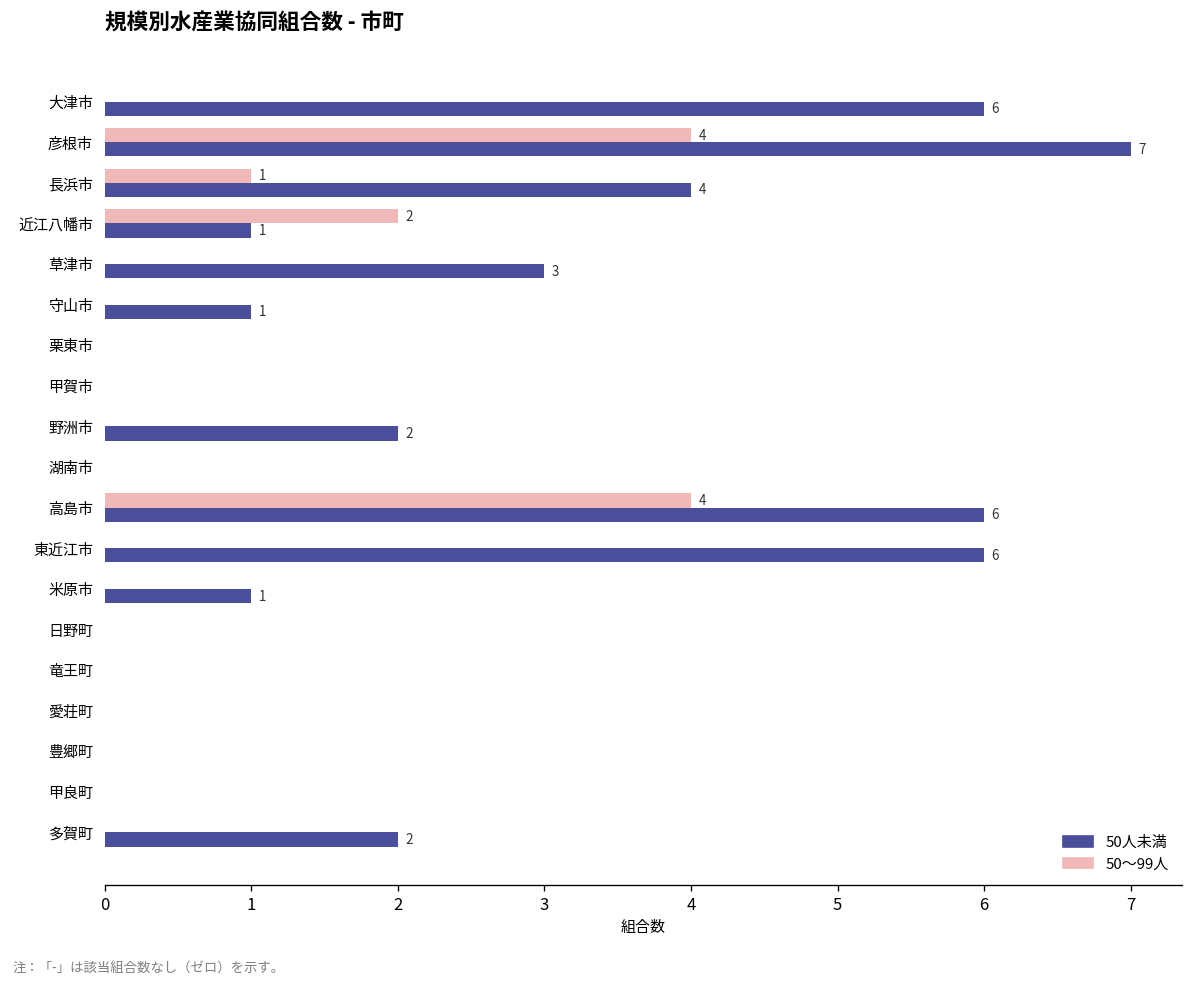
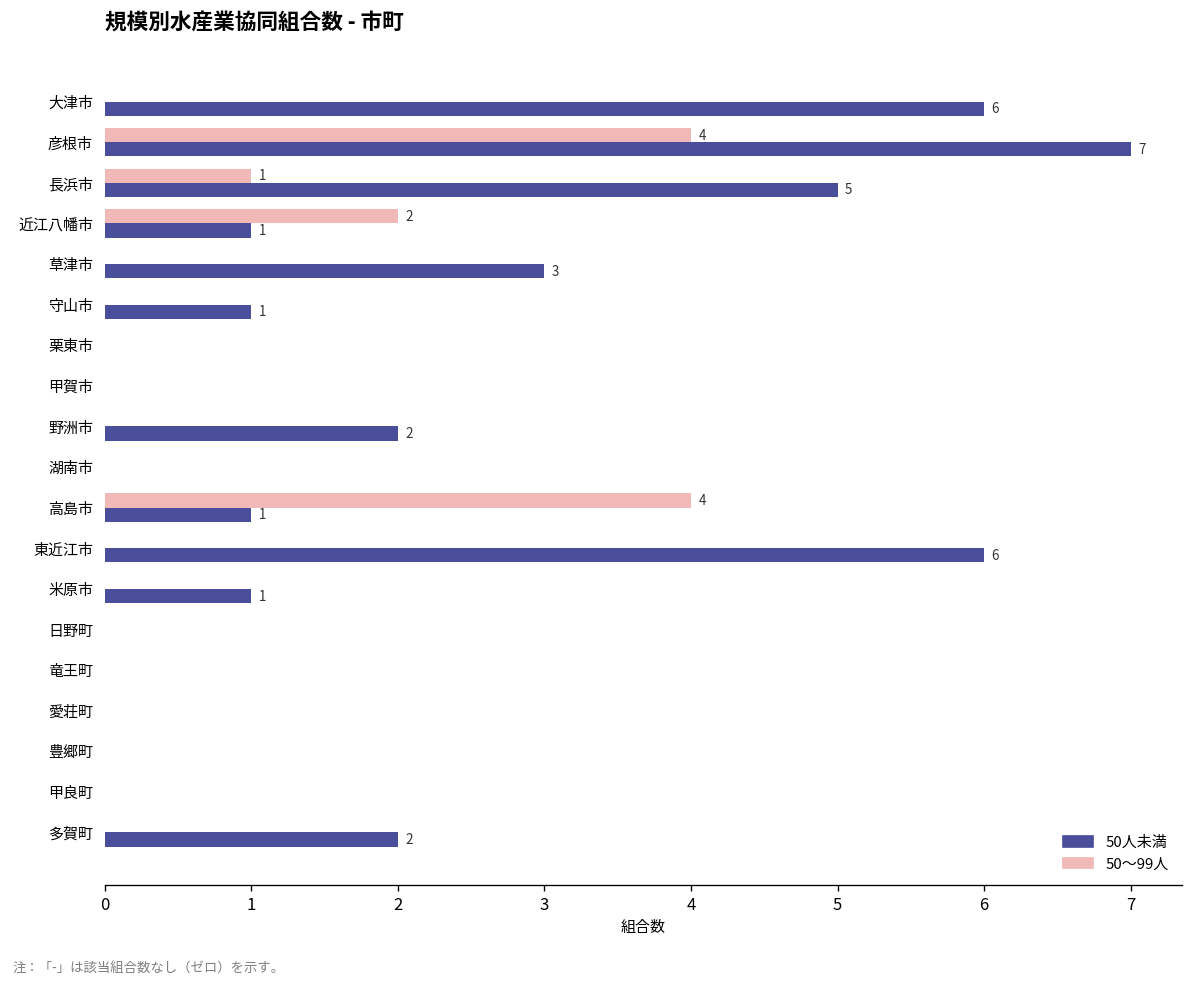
  {
    "50人未満": {
      "大津市": 6,
      "彦根市": 7,
-     "長浜市": 4,
+     "長浜市": 5,
      "近江八幡市": 1,
      "草津市": 3,
      "守山市": 1,
      "野洲市": 2,
-     "高島市": 6,
+     "高島市": 1,
      "東近江市": 6,
      "米原市": 1,
      "多賀町": 2
    },
    "50～99人": {
      "彦根市": 4,
      "長浜市": 1,
      "近江八幡市": 2,
      "高島市": 4
    }
  }
